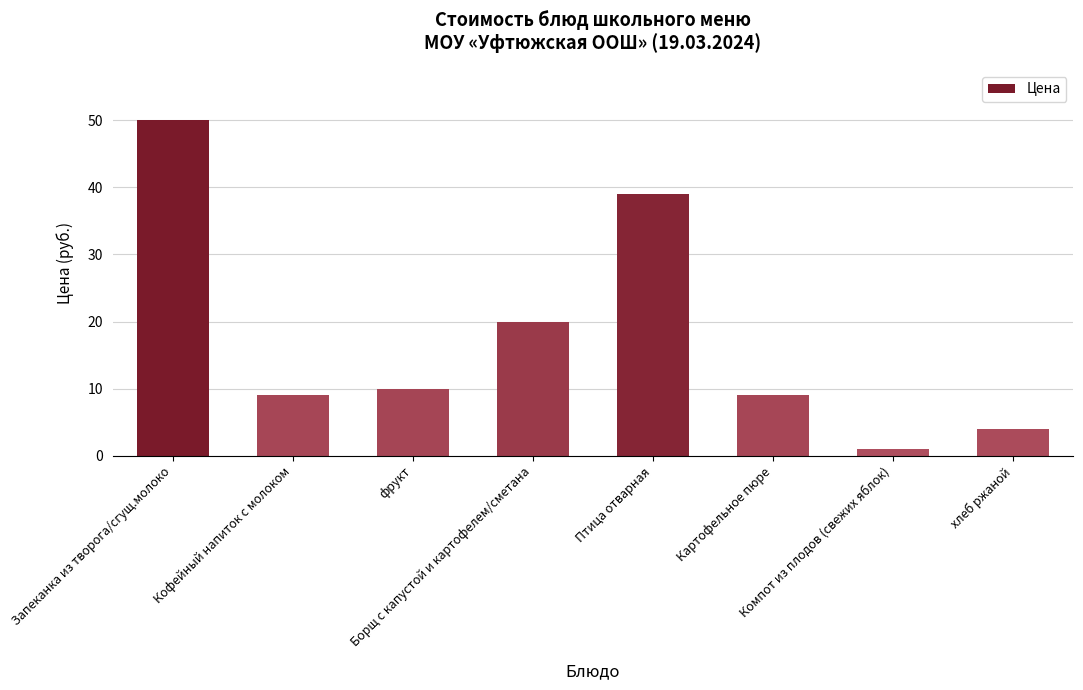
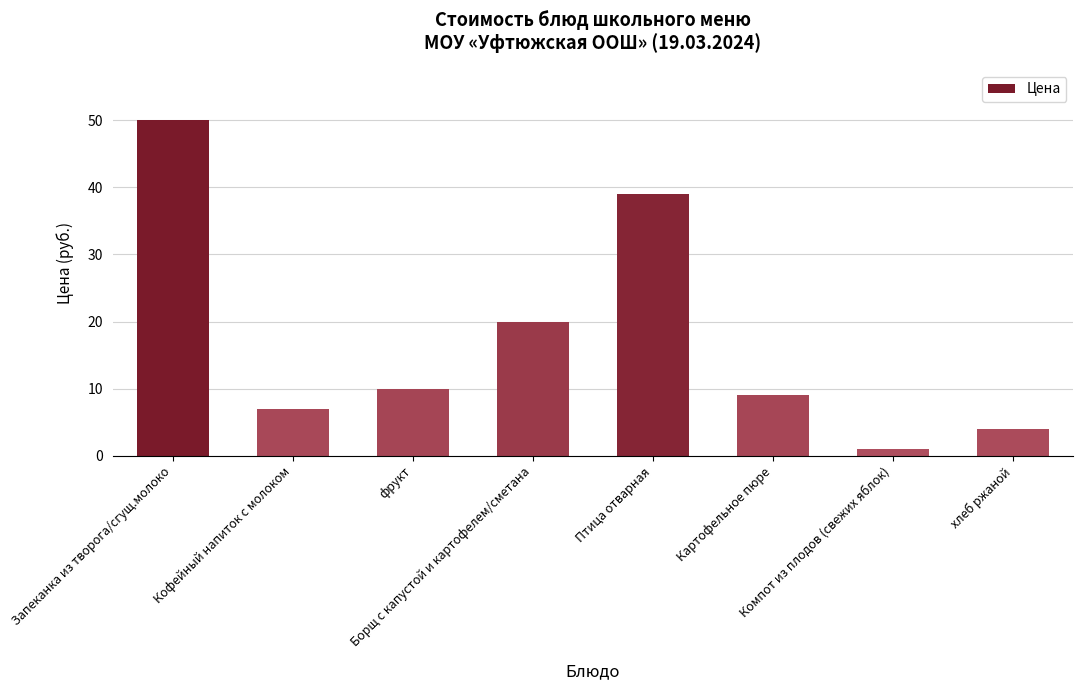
  {
    "Запеканка из творога/сгущ.молоко": 50,
-   "Кофейный напиток с молоком": 9,
+   "Кофейный напиток с молоком": 7,
    "фрукт": 10,
    "Борщ с капустой и картофелем/сметана": 20,
    "Птица отварная": 39,
    "Картофельное пюре": 9,
    "Компот из плодов (свежих яблок)": 1,
    "хлеб ржаной": 4
  }
